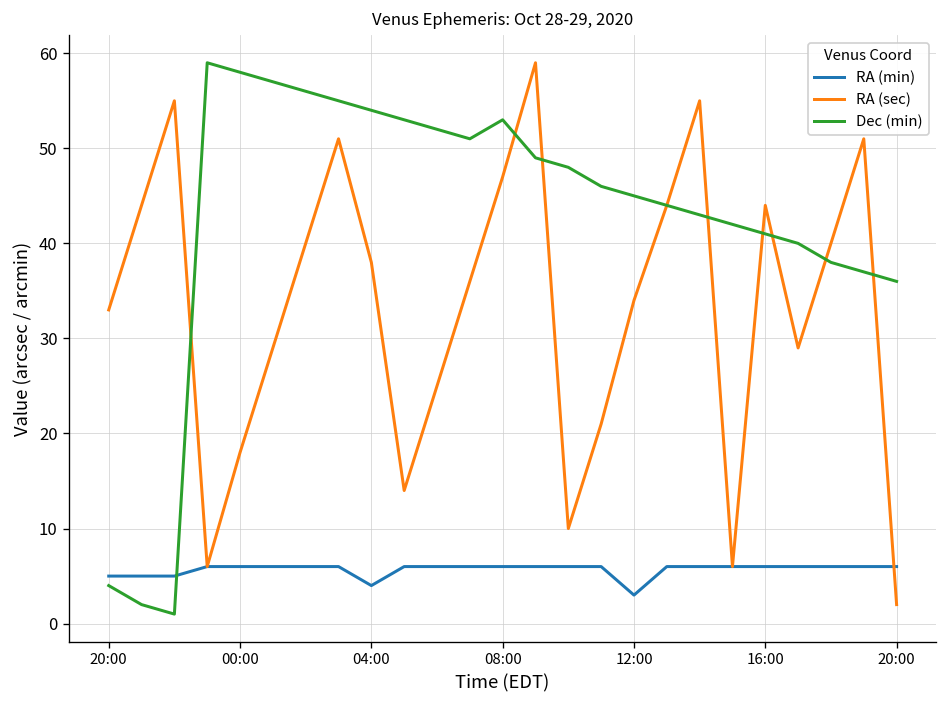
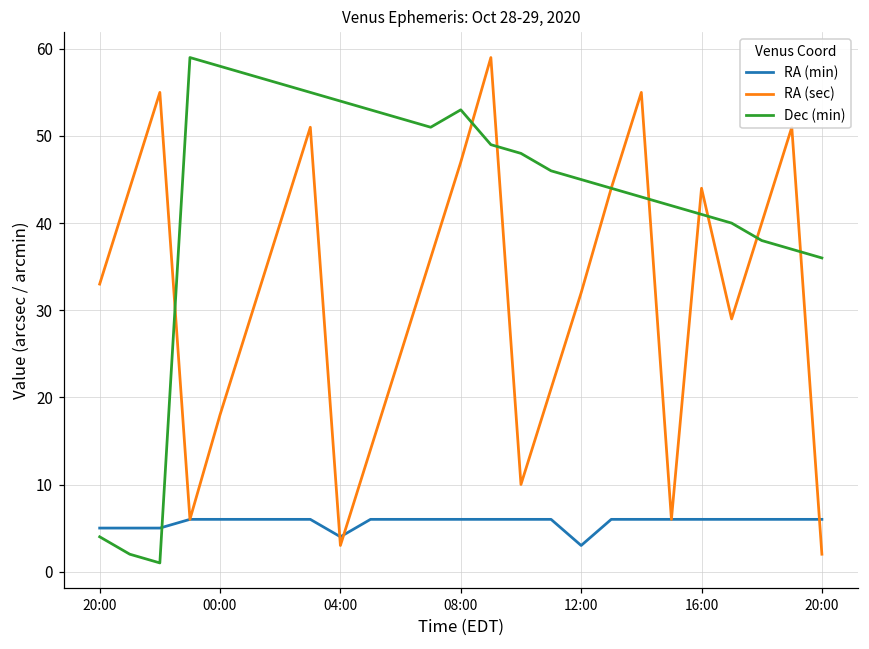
  {
    "RA (min)": {
      "00:00": 6,
      "04:00": 4,
      "08:00": 6,
      "12:00": 3,
      "16:00": 6
    },
    "RA (sec)": {
      "00:00": 18,
-     "04:00": 38,
+     "04:00": 3,
      "08:00": 47,
-     "12:00": 34,
+     "12:00": 32,
      "16:00": 44
    },
    "Dec (min)": {
      "00:00": 58,
      "04:00": 54,
      "08:00": 53,
      "12:00": 45,
      "16:00": 41
    }
  }
